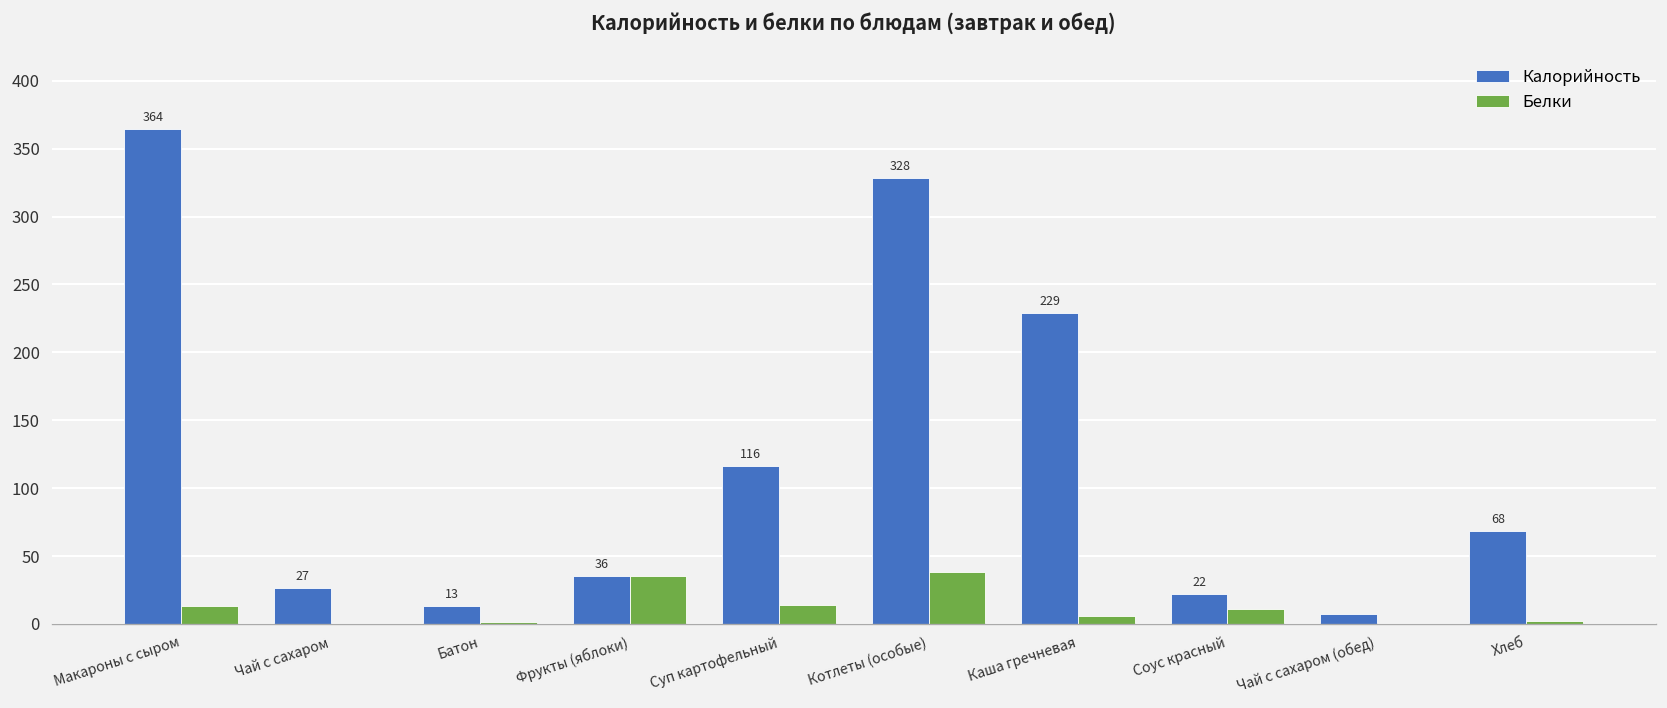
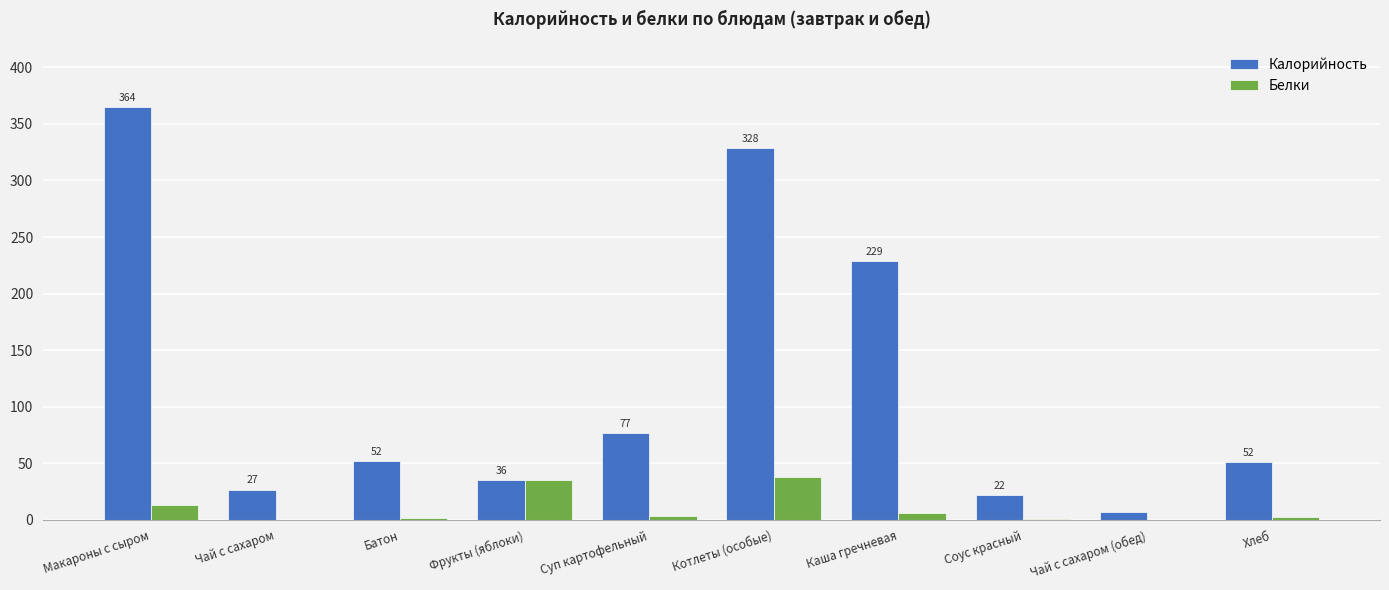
  {
    "Калорийность": {
      "Макароны с сыром": 364,
      "Чай с сахаром": 27,
-     "Батон": 13,
+     "Батон": 52,
      "Фрукты (яблоки)": 36,
-     "Суп картофельный": 116,
+     "Суп картофельный": 77,
      "Котлеты (особые)": 328,
      "Каша гречневая": 229,
      "Соус красный": 22,
-     "Хлеб": 68
+     "Хлеб": 52
    },
    "Белки": {
      "Макароны с сыром": 14,
      "Фрукты (яблоки)": 35,
-     "Суп картофельный": 14,
+     "Суп картофельный": 4,
      "Котлеты (особые)": 38,
      "Каша гречневая": 6,
-     "Соус красный": 11,
+     "Соус красный": 1,
      "Хлеб": 2
    }
  }
